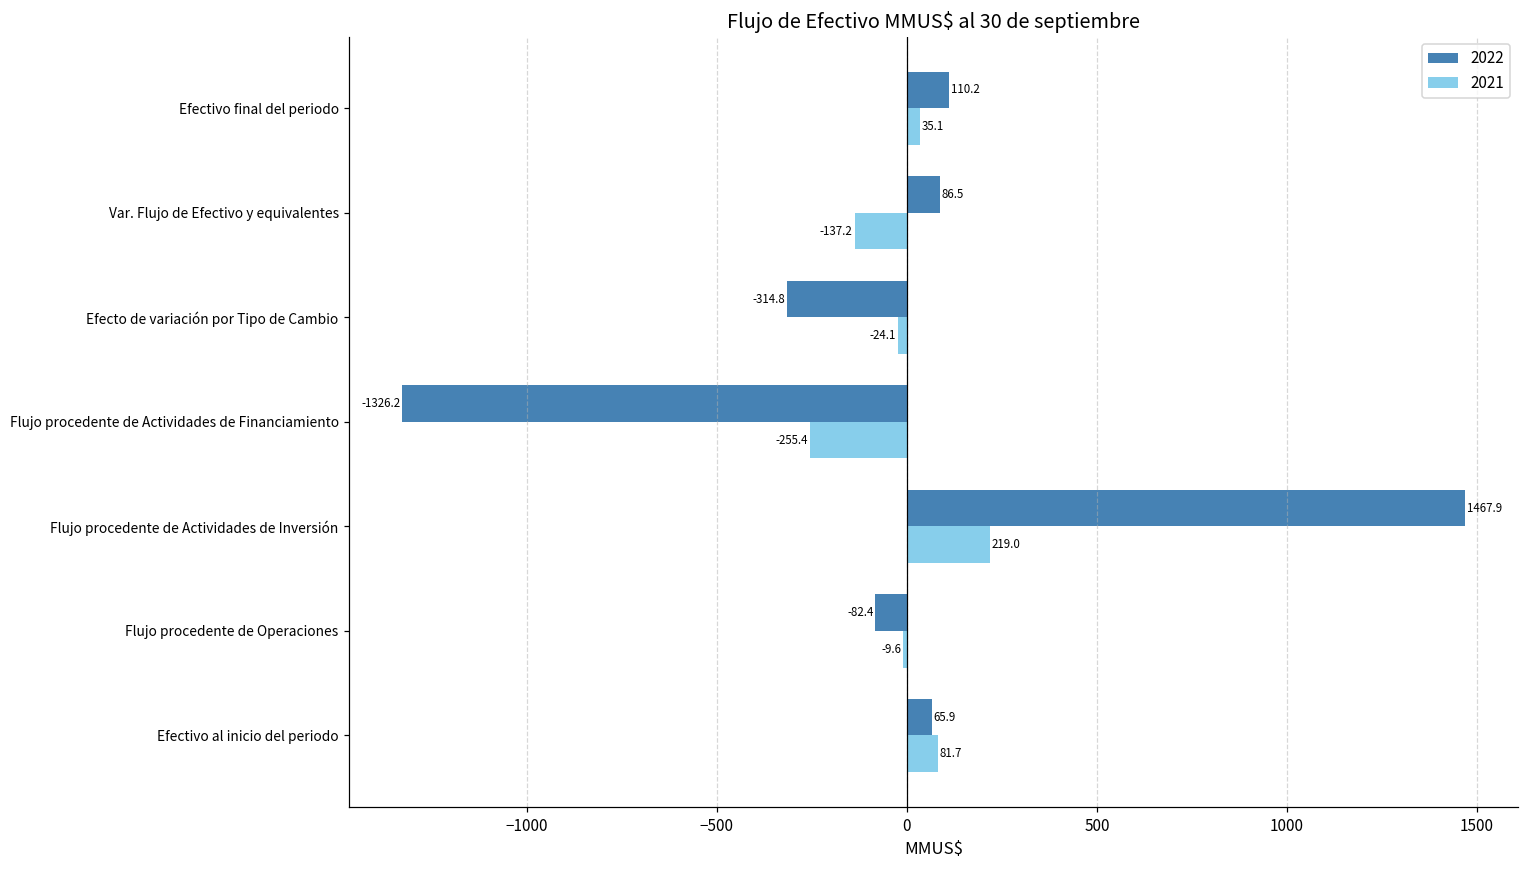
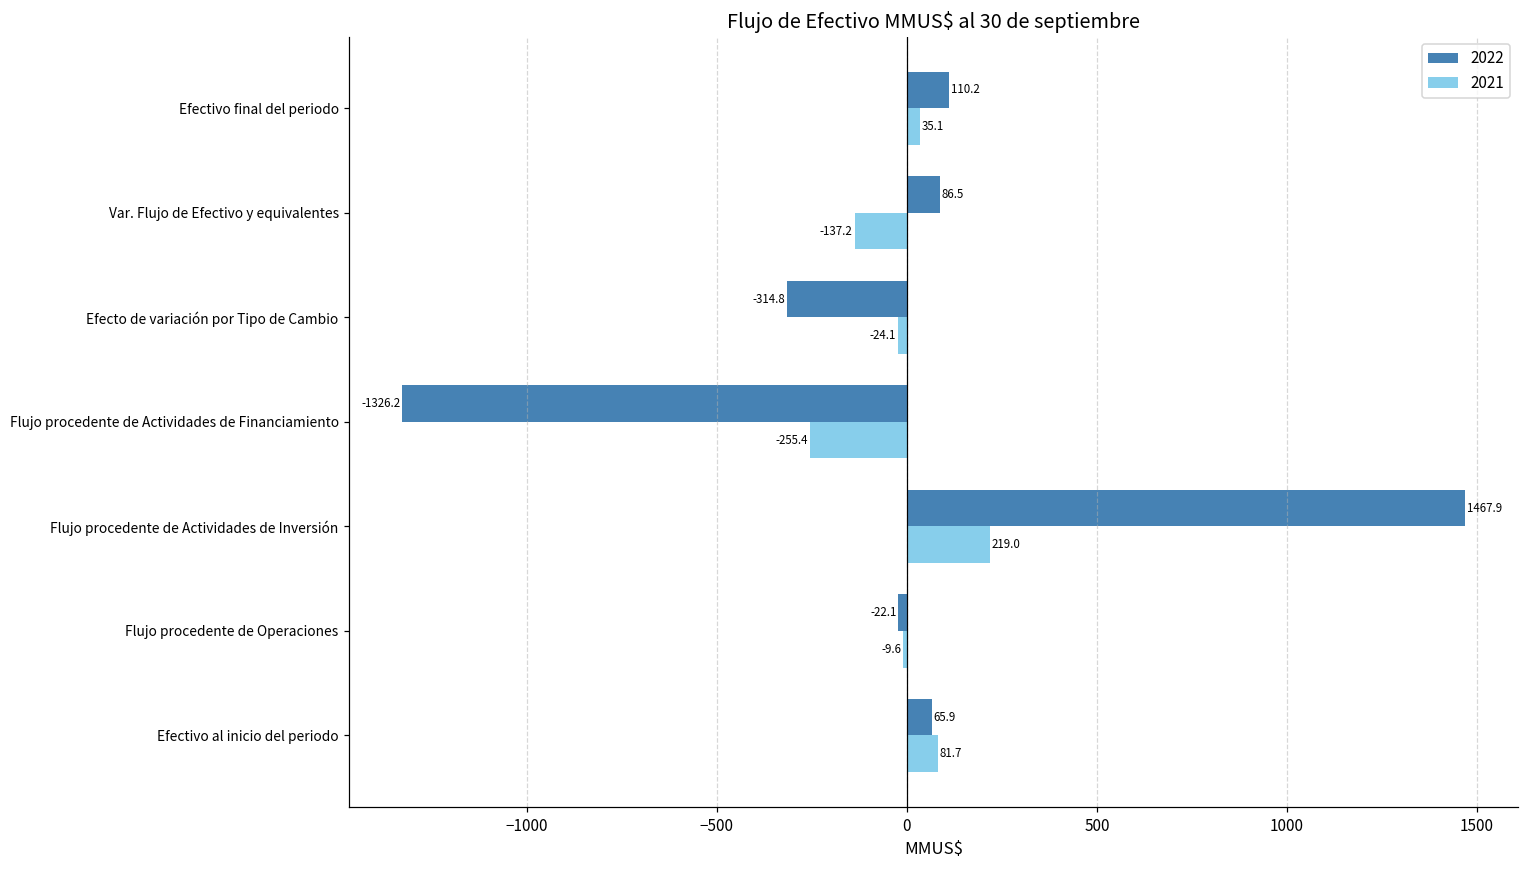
  {
    "2022": {
      "Efectivo final del periodo": 110.2,
      "Var. Flujo de Efectivo y equivalentes": 86.5,
      "Efecto de variación por Tipo de Cambio": -314.8,
      "Flujo procedente de Actividades de Financiamiento": -1326.2,
      "Flujo procedente de Actividades de Inversión": 1467.9,
-     "Flujo procedente de Operaciones": -82.4,
+     "Flujo procedente de Operaciones": -22.1,
      "Efectivo al inicio del periodo": 65.9
    },
    "2021": {
      "Efectivo final del periodo": 35.1,
      "Var. Flujo de Efectivo y equivalentes": -137.2,
      "Efecto de variación por Tipo de Cambio": -24.1,
      "Flujo procedente de Actividades de Financiamiento": -255.4,
      "Flujo procedente de Actividades de Inversión": 219.0,
      "Flujo procedente de Operaciones": -9.6,
      "Efectivo al inicio del periodo": 81.7
    }
  }
